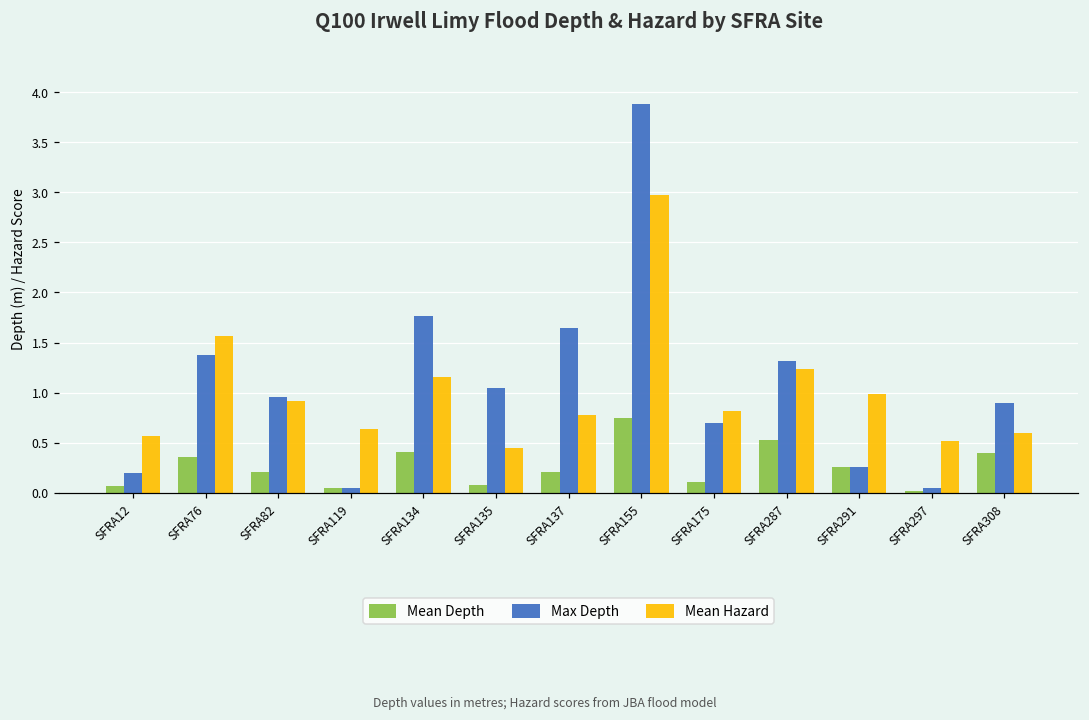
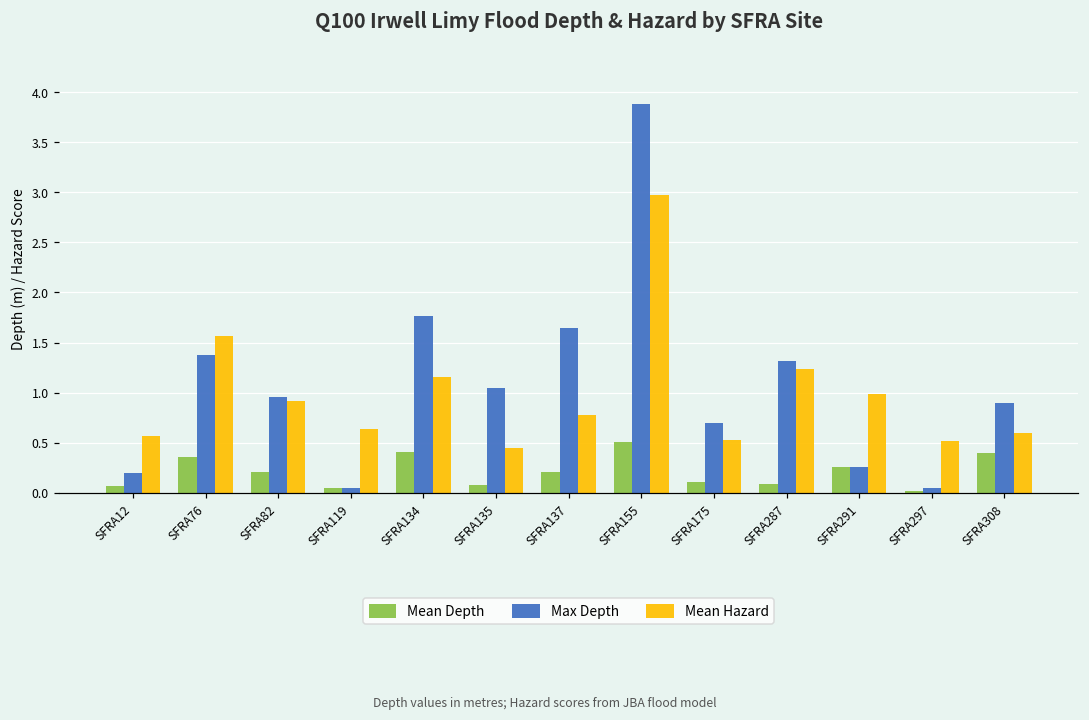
  {
    "Mean Depth": {
      "SFRA12": 0.1,
      "SFRA76": 0.4,
      "SFRA82": 0.2,
      "SFRA119": 0.0,
      "SFRA134": 0.4,
      "SFRA135": 0.1,
      "SFRA137": 0.2,
-     "SFRA155": 0.7,
+     "SFRA155": 0.5,
      "SFRA175": 0.1,
-     "SFRA287": 0.5,
+     "SFRA287": 0.1,
      "SFRA291": 0.3,
      "SFRA308": 0.4
    },
    "Max Depth": {
      "SFRA12": 0.2,
      "SFRA76": 1.4,
      "SFRA82": 1.0,
      "SFRA119": 0.0,
      "SFRA134": 1.8,
      "SFRA135": 1.0,
      "SFRA137": 1.6,
      "SFRA155": 3.9,
      "SFRA175": 0.7,
      "SFRA287": 1.3,
      "SFRA291": 0.3,
      "SFRA297": 0.1,
      "SFRA308": 0.9
    },
    "Mean Hazard": {
      "SFRA12": 0.6,
      "SFRA76": 1.6,
      "SFRA82": 0.9,
      "SFRA119": 0.6,
      "SFRA134": 1.2,
      "SFRA135": 0.4,
      "SFRA137": 0.8,
      "SFRA155": 3.0,
-     "SFRA175": 0.8,
+     "SFRA175": 0.5,
      "SFRA287": 1.2,
      "SFRA291": 1.0,
      "SFRA297": 0.5,
      "SFRA308": 0.6
    }
  }
